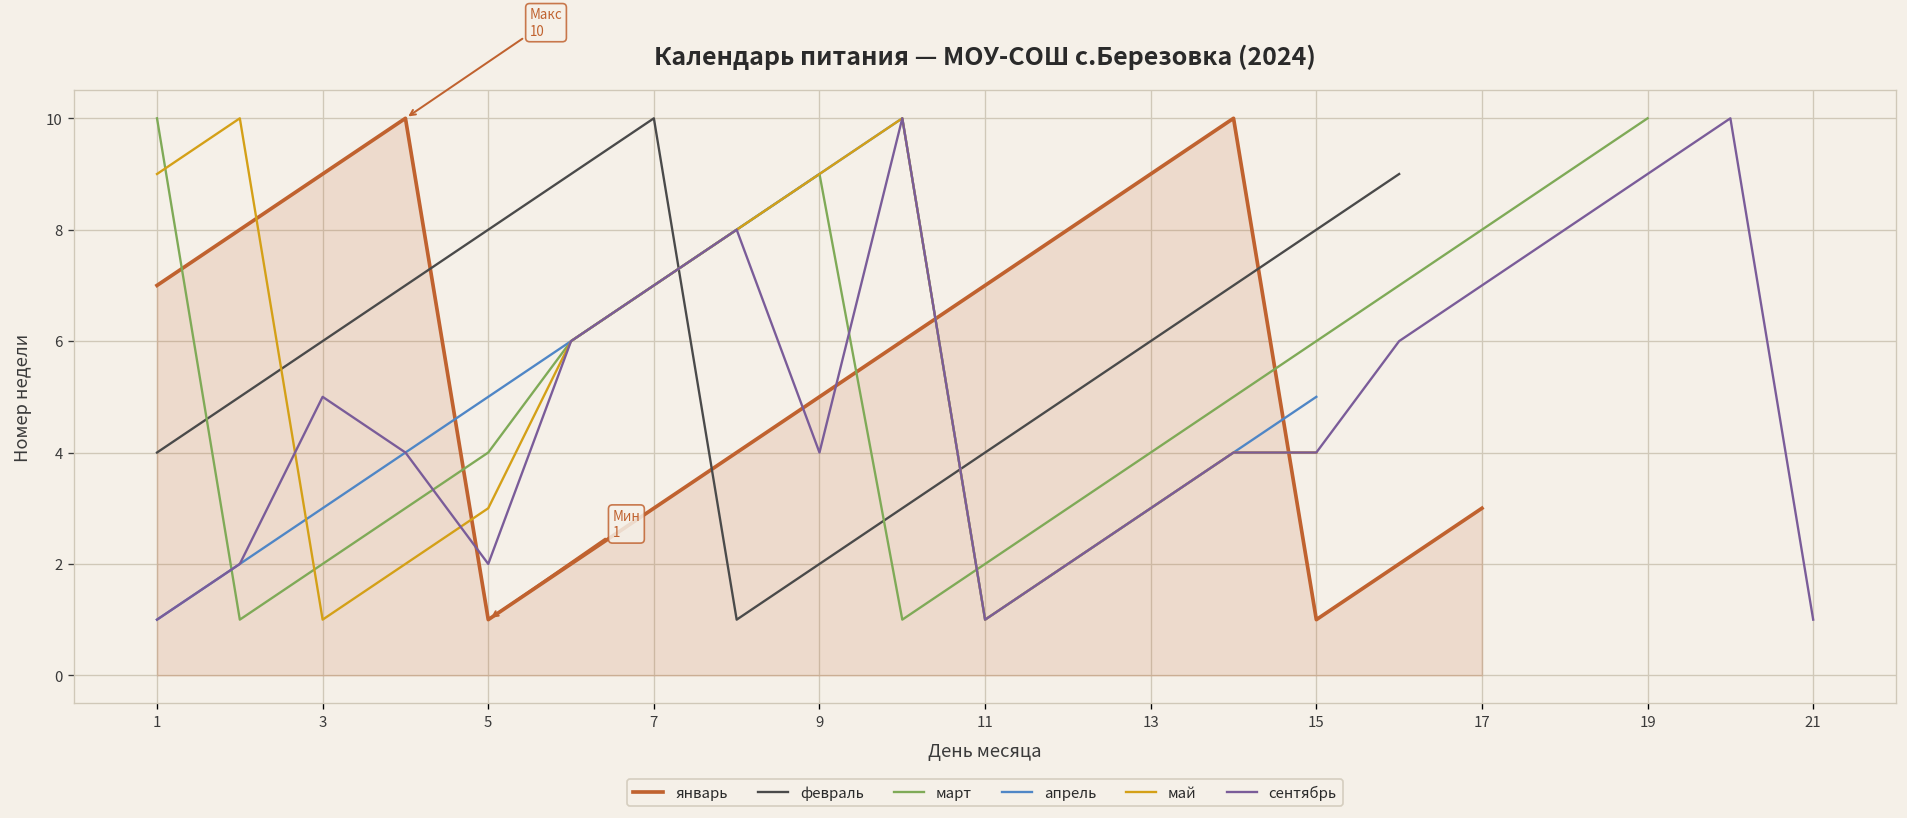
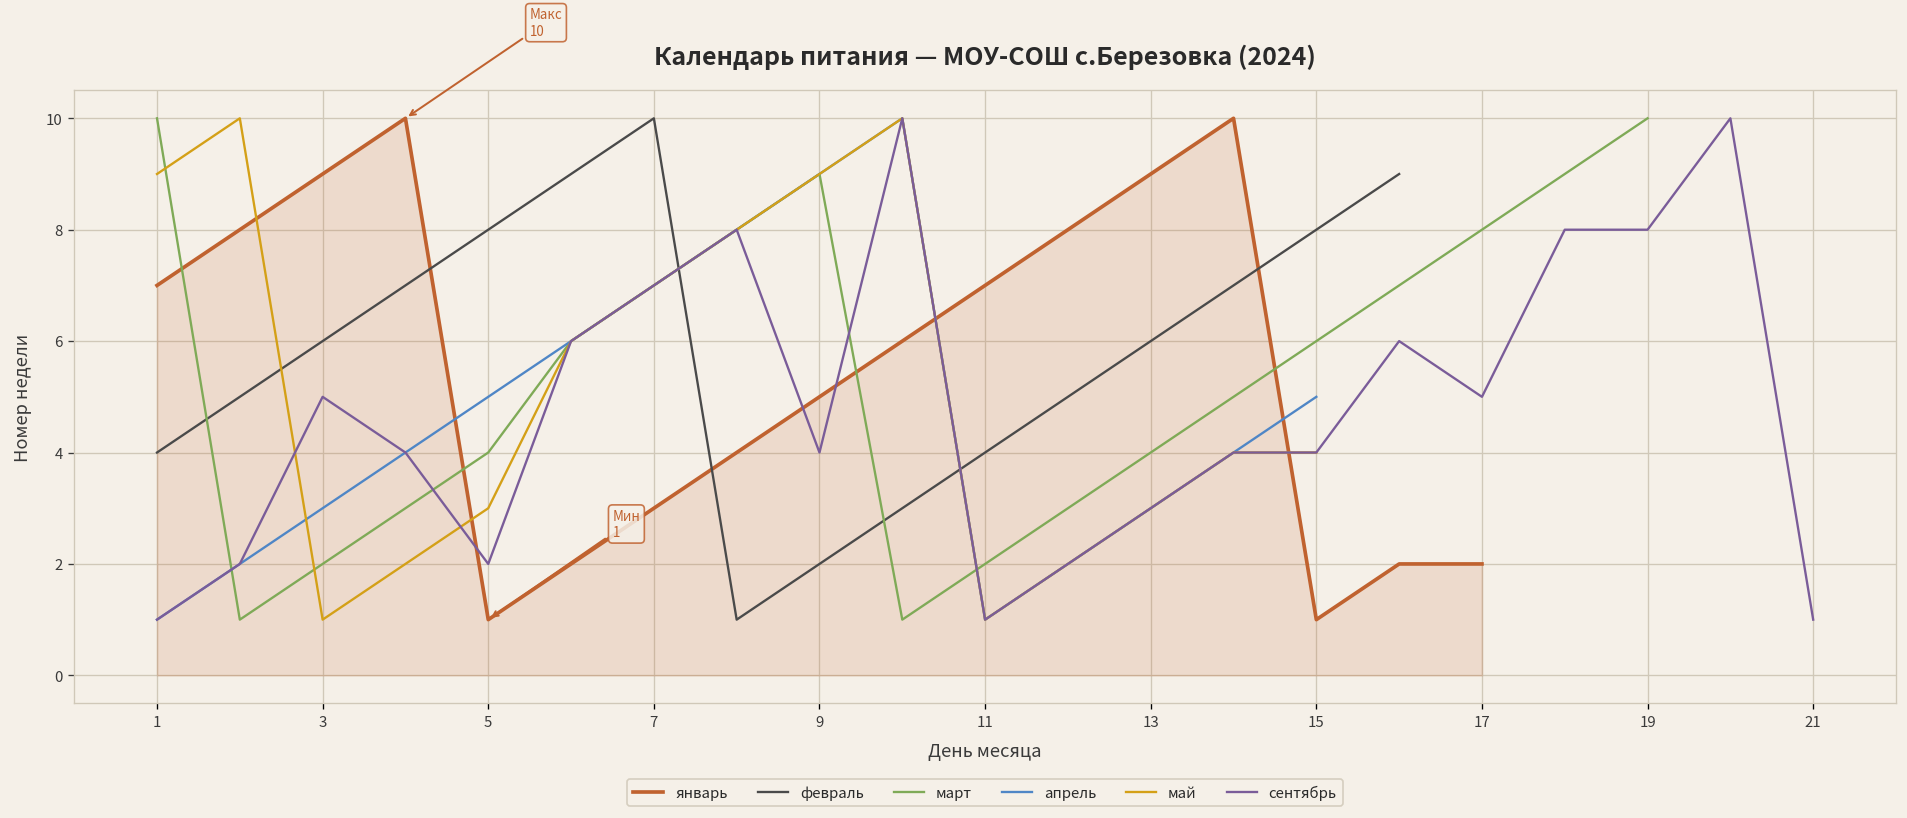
  {
    "январь": {
-     "17": 3
+     "17": 2
    },
    "март": {
      "19": 10
    },
    "апрель": {
      "15": 5
    },
    "сентябрь": {
      "3": 5,
      "5": 2,
      "9": 4,
-     "17": 7,
-     "19": 9,
+     "17": 5,
+     "19": 8,
      "21": 1
    }
  }
